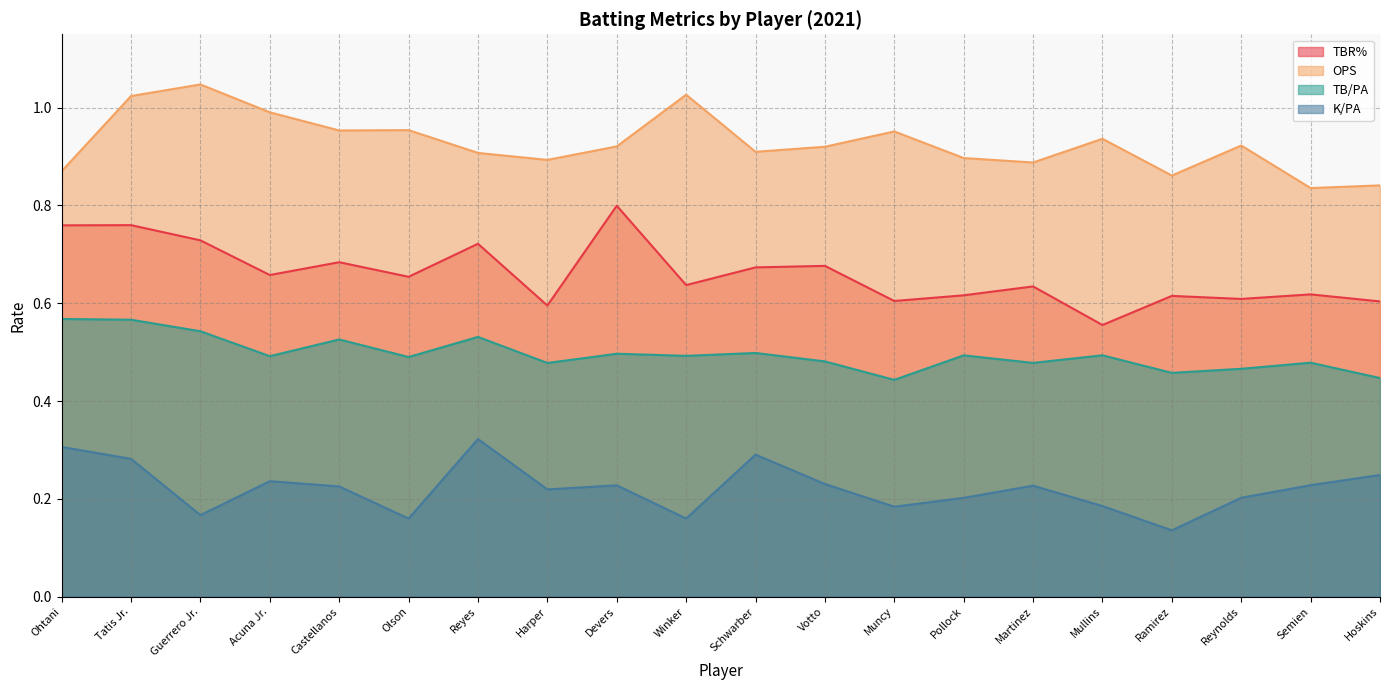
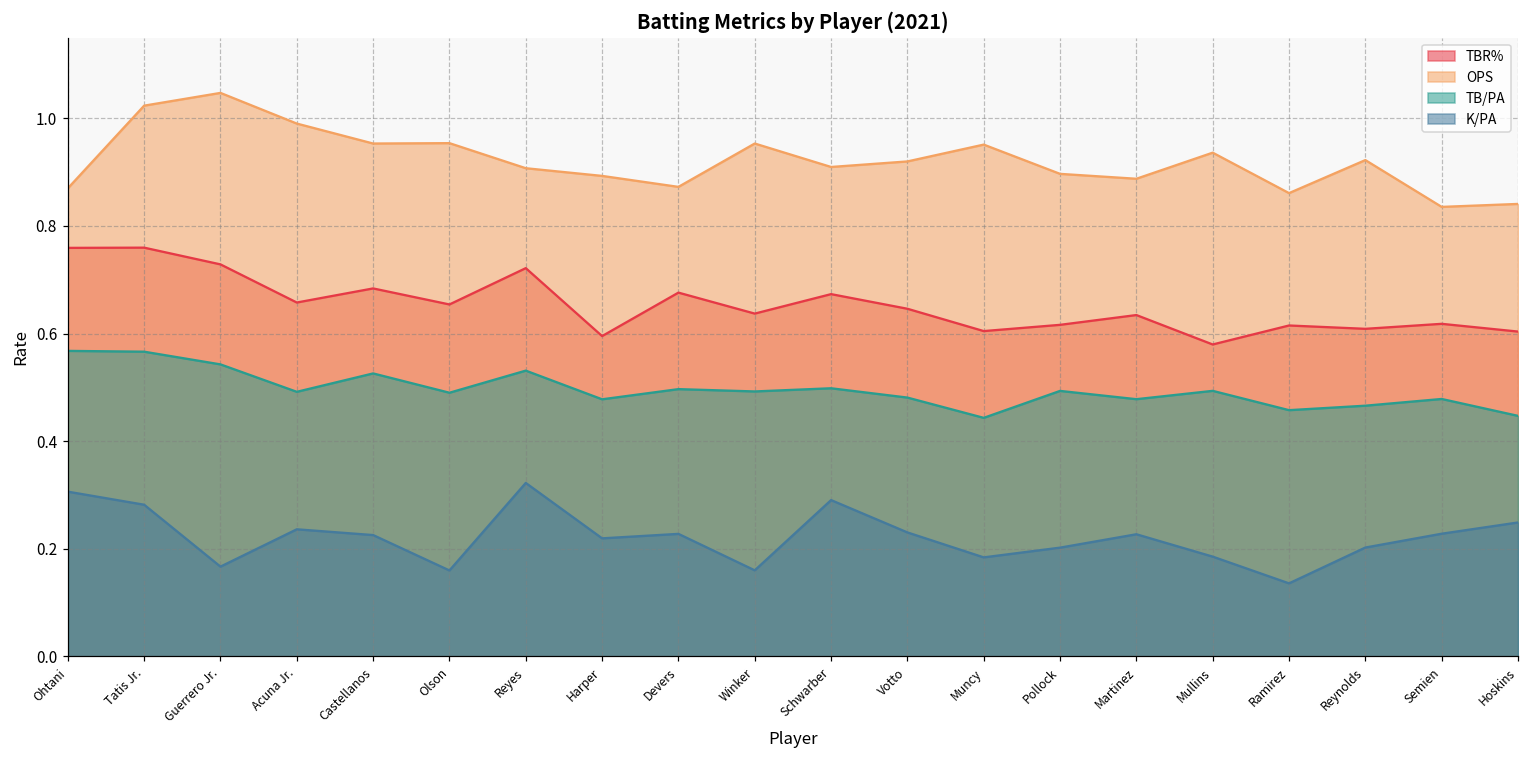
  {
    "TBR%": {
      "Ohtani": 0.76,
      "Tatis Jr.": 0.76,
      "Guerrero Jr.": 0.73,
      "Acuna Jr.": 0.66,
      "Castellanos": 0.68,
      "Olson": 0.65,
      "Reyes": 0.72,
      "Harper": 0.60,
-     "Devers": 0.80,
+     "Devers": 0.68,
      "Winker": 0.64,
      "Schwarber": 0.67,
-     "Votto": 0.68,
+     "Votto": 0.65,
      "Muncy": 0.60,
      "Pollock": 0.62,
      "Martinez": 0.63,
-     "Mullins": 0.56,
+     "Mullins": 0.58,
      "Ramirez": 0.62,
      "Reynolds": 0.61,
      "Semien": 0.62,
      "Hoskins": 0.60
    },
    "OPS": {
      "Ohtani": 0.87,
      "Tatis Jr.": 1.02,
      "Guerrero Jr.": 1.05,
      "Acuna Jr.": 0.99,
      "Castellanos": 0.95,
      "Olson": 0.95,
      "Reyes": 0.91,
      "Harper": 0.89,
-     "Devers": 0.92,
-     "Winker": 1.03,
+     "Devers": 0.87,
+     "Winker": 0.95,
      "Schwarber": 0.91,
      "Votto": 0.92,
      "Muncy": 0.95,
      "Pollock": 0.90,
      "Martinez": 0.89,
      "Mullins": 0.94,
      "Ramirez": 0.86,
      "Reynolds": 0.92,
      "Semien": 0.84,
      "Hoskins": 0.84
    }
  }
